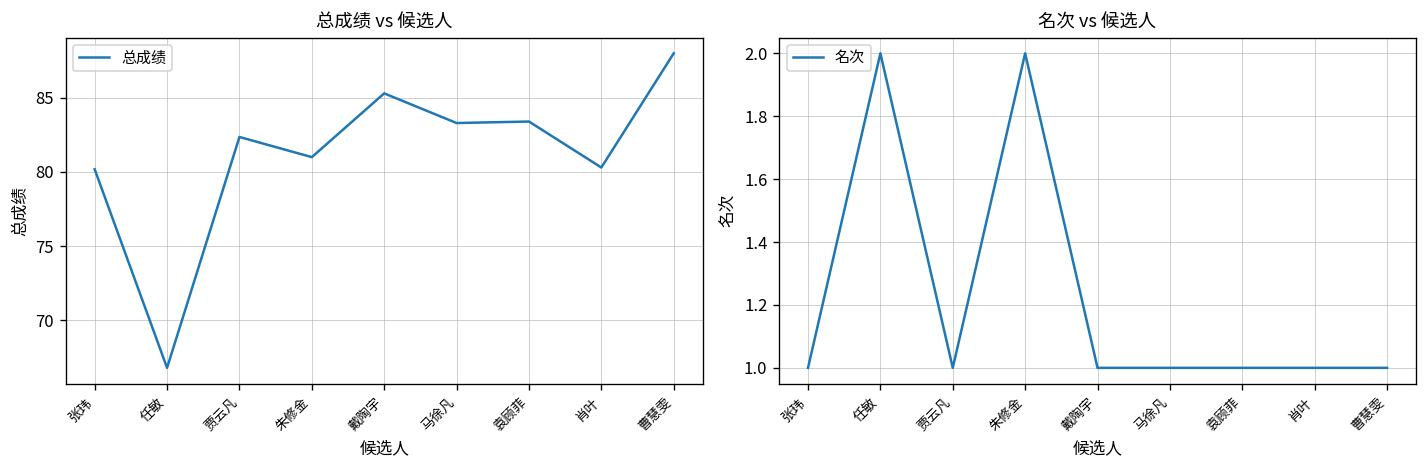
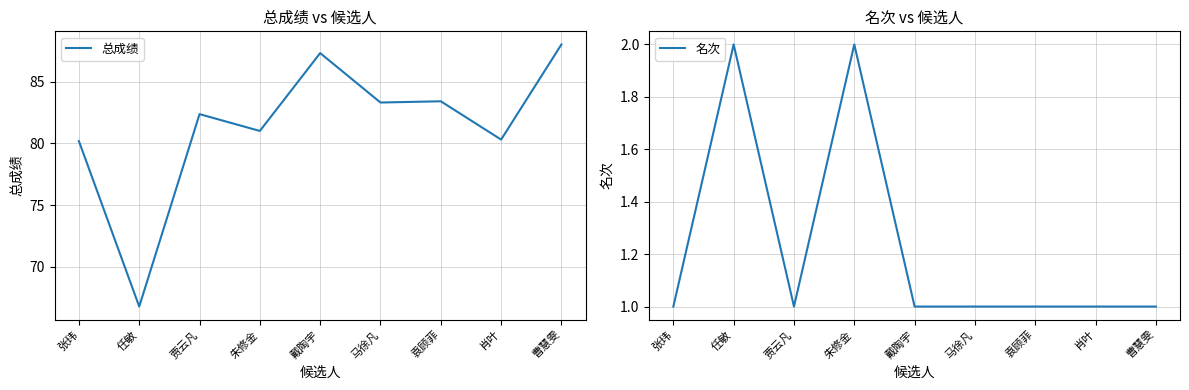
  {
    "总成绩 vs 候选人": {
      "张玮": 80.2,
      "任敏": 66.8,
      "贾云凡": 82.4,
      "朱修金": 81.0,
-     "戴陶宇": 85.3,
+     "戴陶宇": 87.3,
      "马徐凡": 83.3,
      "袁顾菲": 83.4,
      "肖叶": 80.3,
      "曹慧雯": 88.0
    },
    "名次 vs 候选人": {
      "张玮": 1.00,
      "任敏": 2.00,
      "贾云凡": 1.00,
      "朱修金": 2.00,
      "戴陶宇": 1.00,
      "马徐凡": 1.00,
      "袁顾菲": 1.00,
      "肖叶": 1.00,
      "曹慧雯": 1.00
    }
  }
